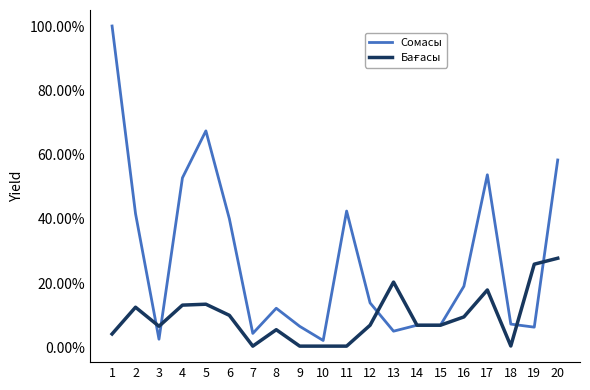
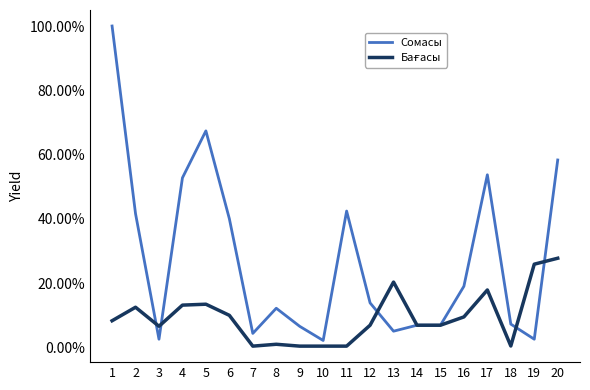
  {
    "Сомасы": {
      "1": "100%",
      "2": "42%",
      "3": "3%",
      "4": "53%",
      "5": "67%",
      "6": "40%",
      "7": "4%",
      "8": "12%",
      "9": "7%",
      "10": "2%",
      "11": "42%",
      "12": "14%",
      "13": "5%",
      "16": "19%",
      "17": "54%",
      "18": "7%",
-     "19": "6%",
+     "19": "3%",
      "20": "58%"
    },
    "Бағасы": {
-     "1": "4%",
+     "1": "8%",
      "2": "13%",
      "3": "7%",
      "4": "13%",
      "5": "13%",
      "6": "10%",
      "7": "0%",
-     "8": "6%",
+     "8": "1%",
      "9": "0%",
      "10": "0%",
      "11": "0%",
      "12": "7%",
      "13": "20%",
      "16": "10%",
      "17": "18%",
      "18": "0%",
      "19": "26%",
      "20": "28%"
    }
  }
